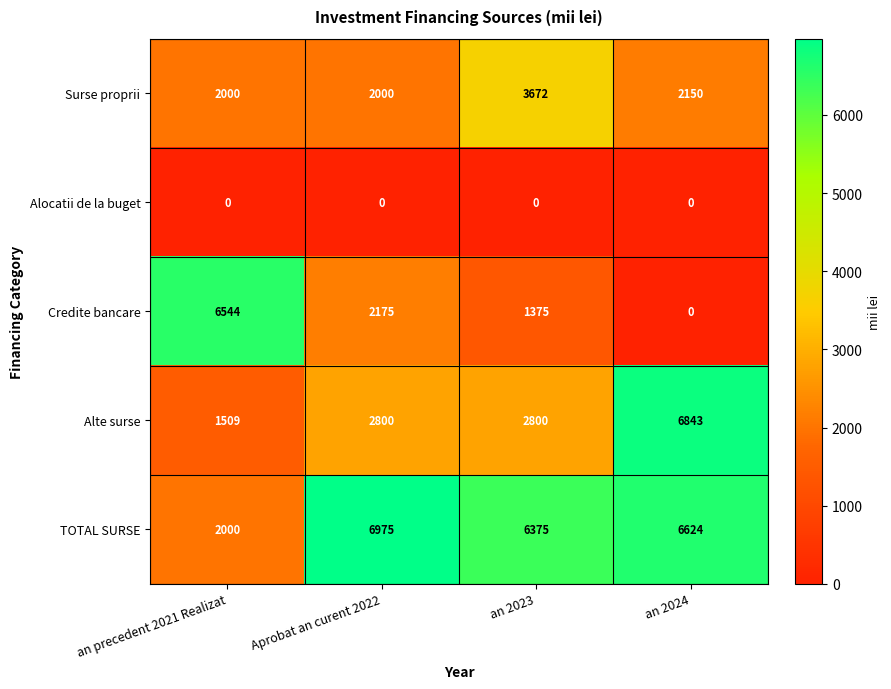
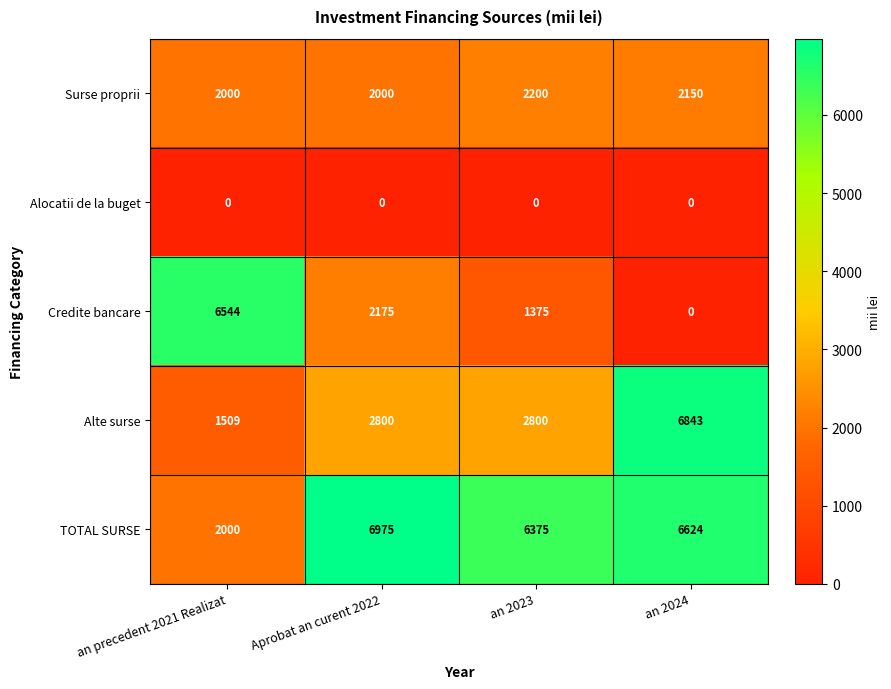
  {
    "Surse proprii": {
      "an precedent 2021 Realizat": 2000,
      "Aprobat an curent 2022": 2000,
-     "an 2023": 3672,
+     "an 2023": 2200,
      "an 2024": 2150
    },
    "Alocatii de la buget": {
      "an precedent 2021 Realizat": 0,
      "Aprobat an curent 2022": 0,
      "an 2023": 0,
      "an 2024": 0
    },
    "Credite bancare": {
      "an precedent 2021 Realizat": 6544,
      "Aprobat an curent 2022": 2175,
      "an 2023": 1375,
      "an 2024": 0
    },
    "Alte surse": {
      "an precedent 2021 Realizat": 1509,
      "Aprobat an curent 2022": 2800,
      "an 2023": 2800,
      "an 2024": 6843
    },
    "TOTAL SURSE": {
      "an precedent 2021 Realizat": 2000,
      "Aprobat an curent 2022": 6975,
      "an 2023": 6375,
      "an 2024": 6624
    }
  }
